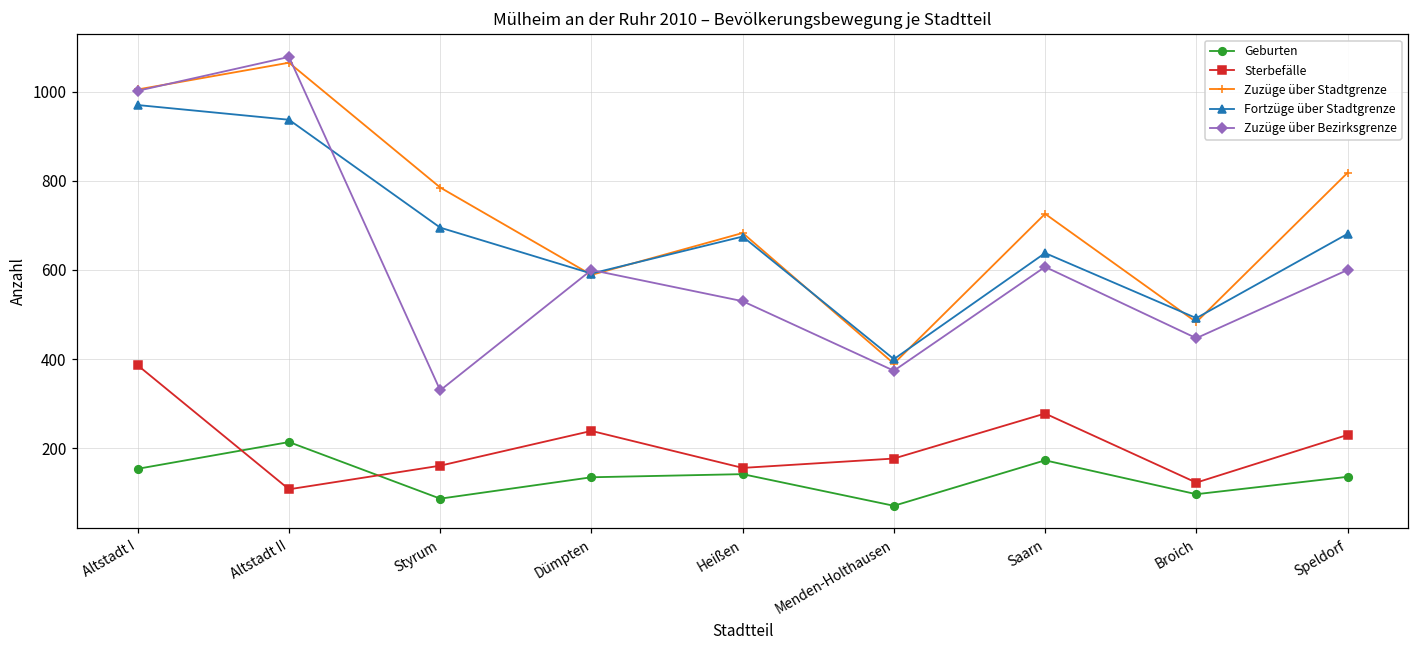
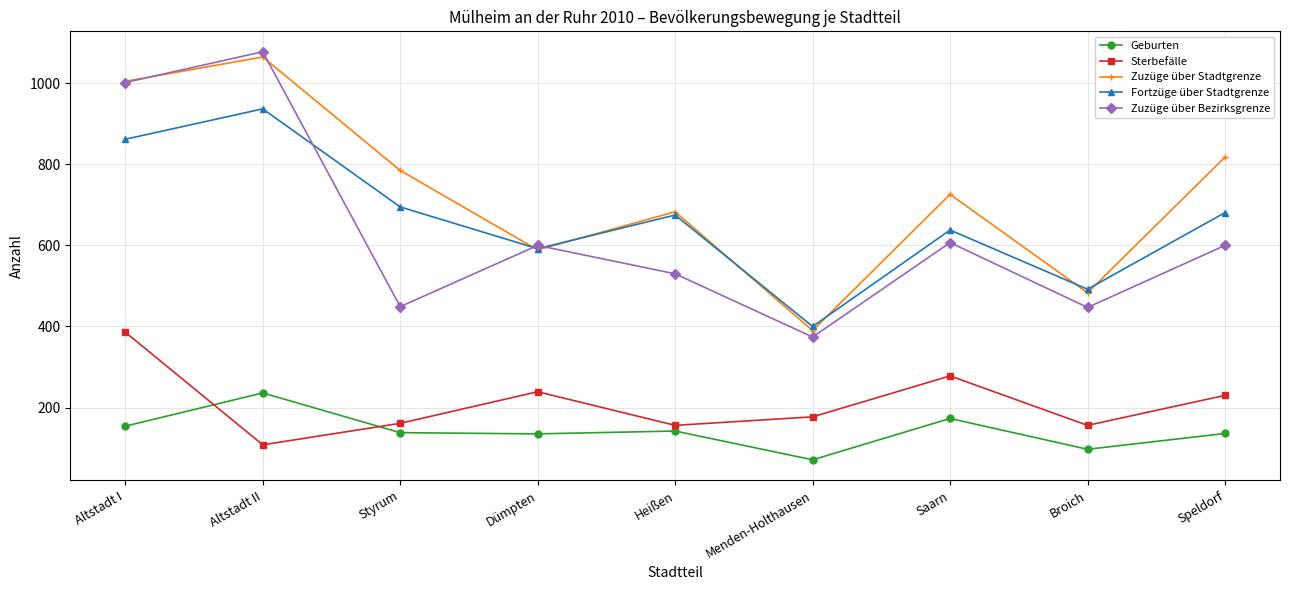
  {
    "Geburten": {
      "Altstadt I": 150,
-     "Altstadt II": 210,
-     "Styrum": 90,
+     "Altstadt II": 240,
+     "Styrum": 140,
      "Dümpten": 140,
      "Heißen": 140,
      "Menden-Holthausen": 70,
      "Saarn": 170,
      "Broich": 100,
      "Speldorf": 140
    },
    "Sterbefälle": {
      "Altstadt I": 390,
      "Altstadt II": 110,
      "Styrum": 160,
      "Dümpten": 240,
      "Heißen": 160,
      "Menden-Holthausen": 180,
      "Saarn": 280,
-     "Broich": 120,
+     "Broich": 160,
      "Speldorf": 230
    },
    "Zuzüge über Stadtgrenze": {
      "Altstadt II": 1070,
      "Styrum": 790,
      "Heißen": 680,
      "Menden-Holthausen": 390,
      "Saarn": 730,
      "Broich": 480,
      "Speldorf": 820
    },
    "Fortzüge über Stadtgrenze": {
-     "Altstadt I": 970,
+     "Altstadt I": 860,
      "Altstadt II": 940,
      "Styrum": 700,
      "Heißen": 680,
      "Menden-Holthausen": 400,
      "Saarn": 640,
      "Broich": 490,
      "Speldorf": 680
    },
    "Zuzüge über Bezirksgrenze": {
      "Altstadt II": 1080,
-     "Styrum": 330,
+     "Styrum": 450,
      "Dümpten": 600,
      "Heißen": 530,
      "Menden-Holthausen": 370,
      "Saarn": 610,
      "Broich": 450,
      "Speldorf": 600
    }
  }
